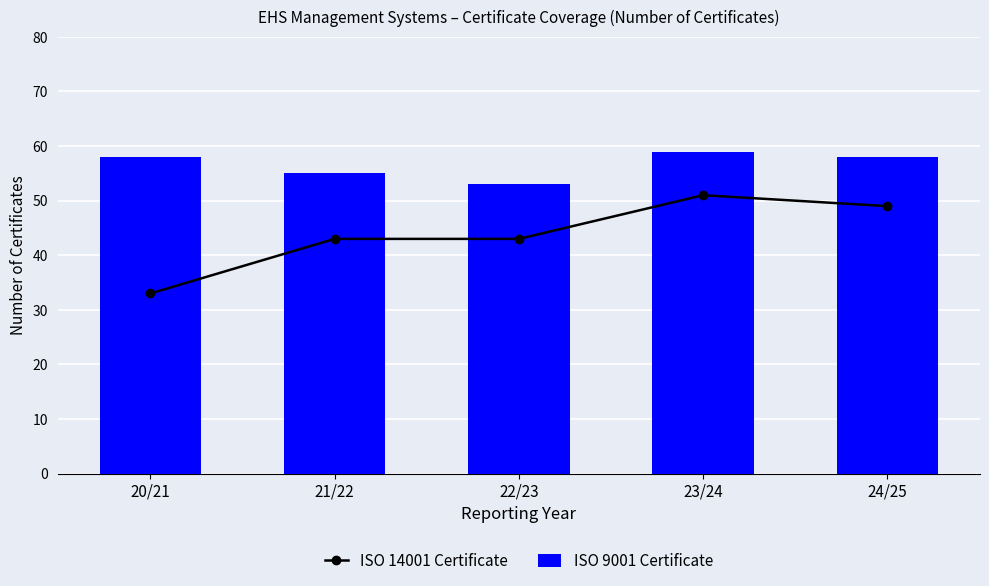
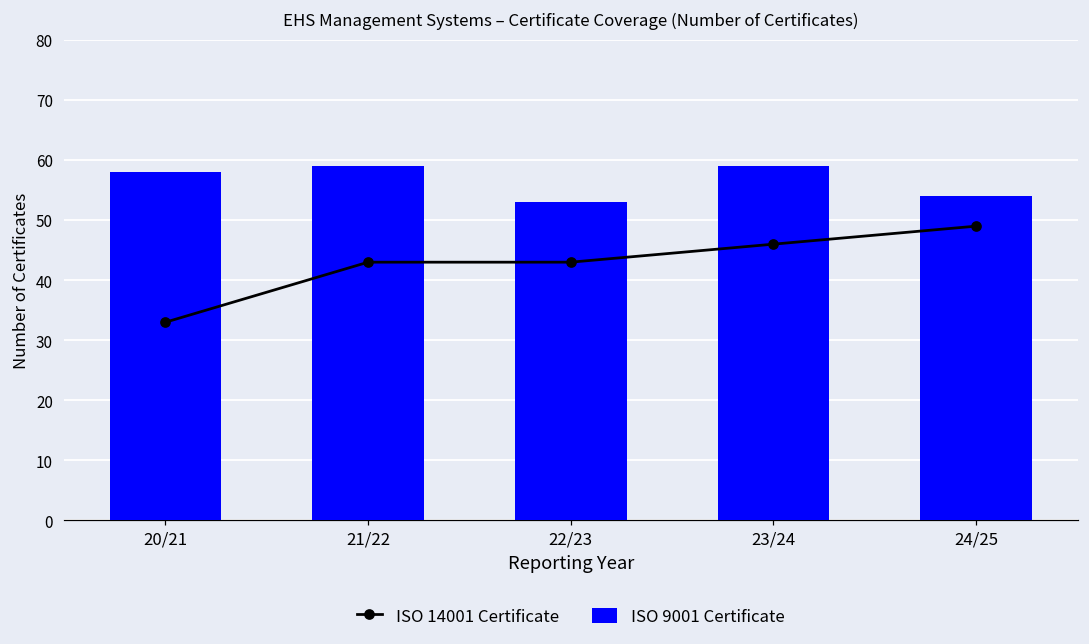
  {
    "ISO 9001 Certificate": {
      "20/21": 58,
-     "21/22": 55,
+     "21/22": 59,
      "22/23": 53,
      "23/24": 59,
-     "24/25": 58
+     "24/25": 54
    },
    "ISO 14001 Certificate": {
      "20/21": 33,
      "21/22": 43,
      "22/23": 43,
-     "23/24": 51,
+     "23/24": 46,
      "24/25": 49
    }
  }
